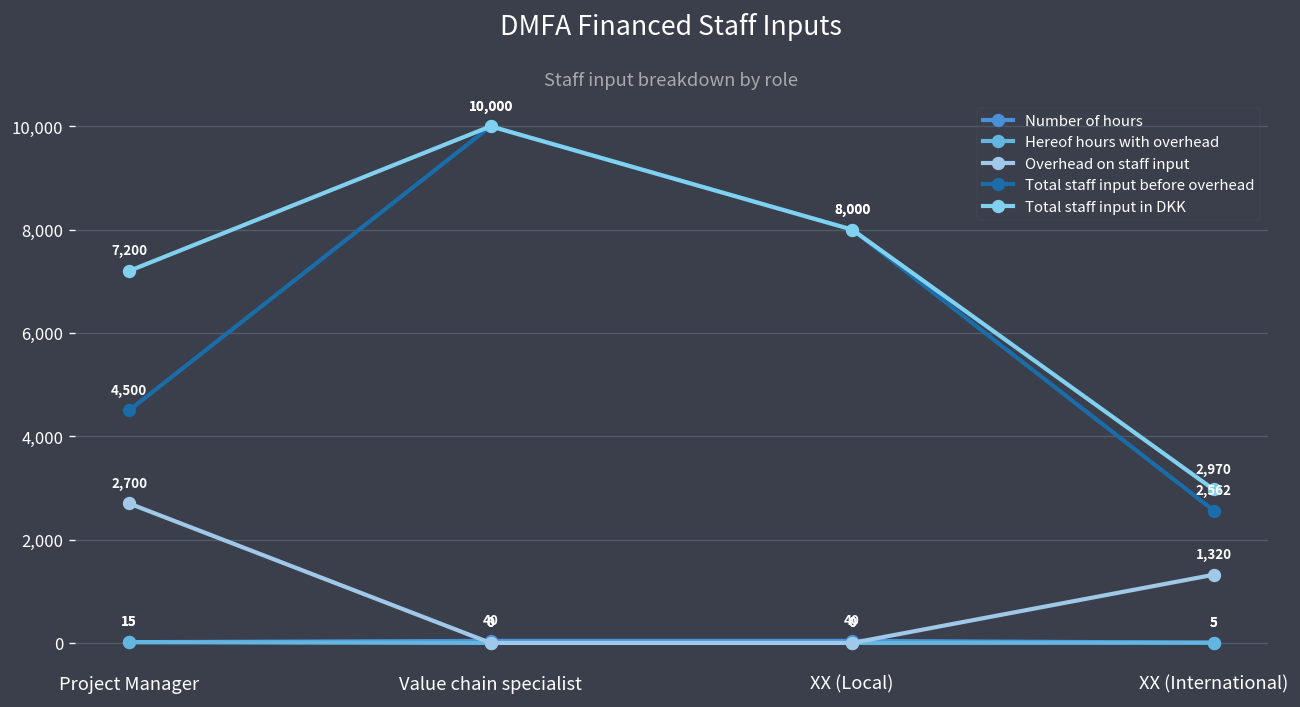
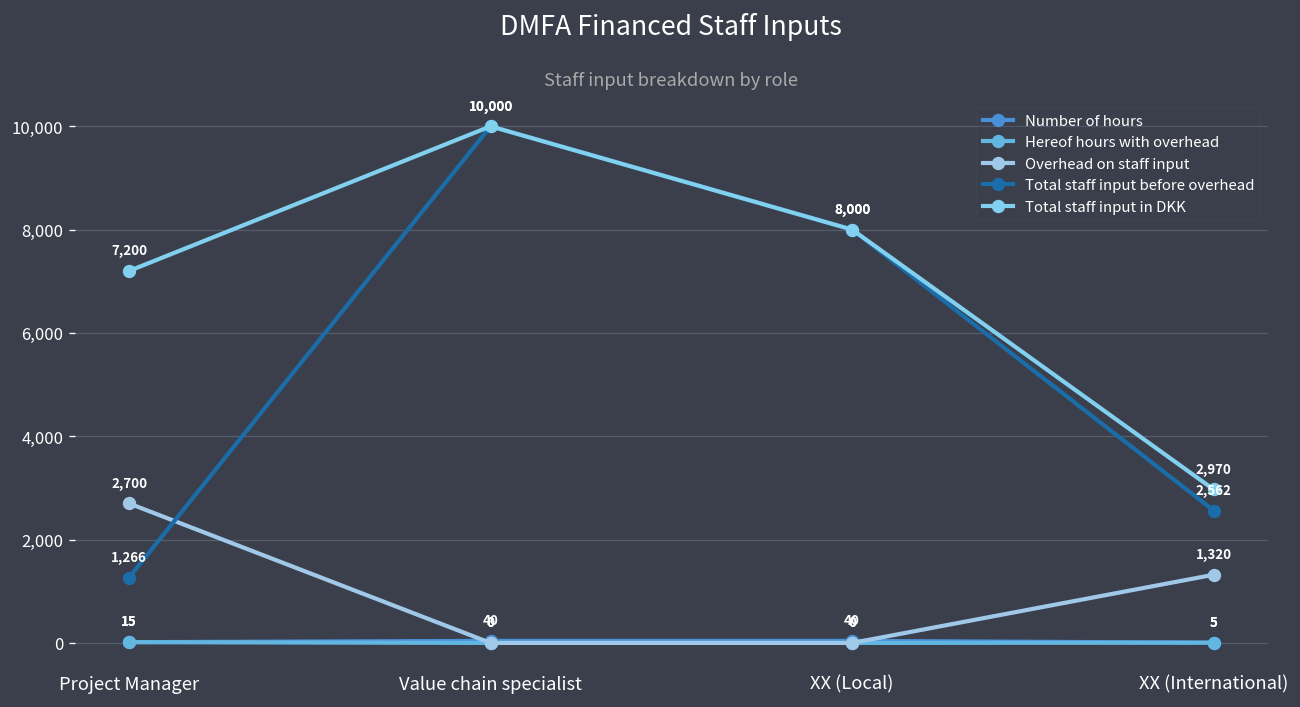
  {
    "Total staff input before overhead": {
-     "Project Manager": "4,500"
+     "Project Manager": "1,266"
    }
  }
